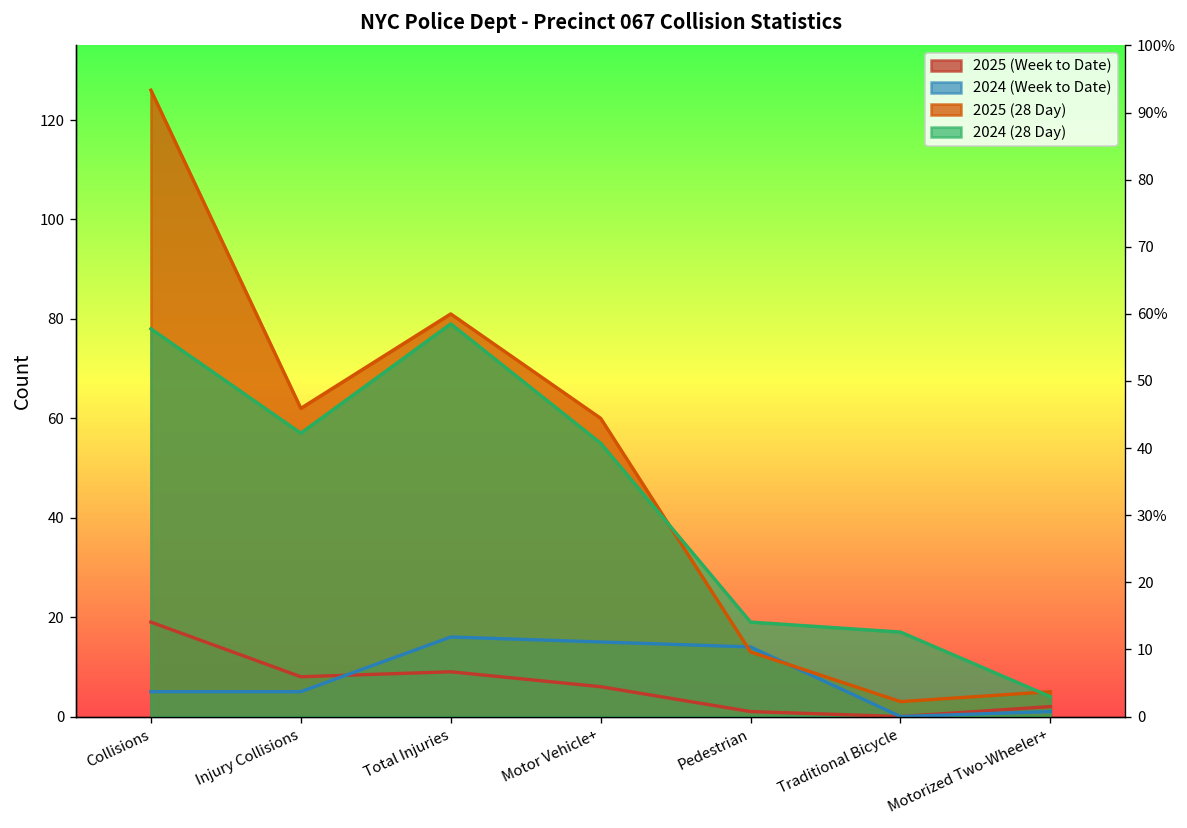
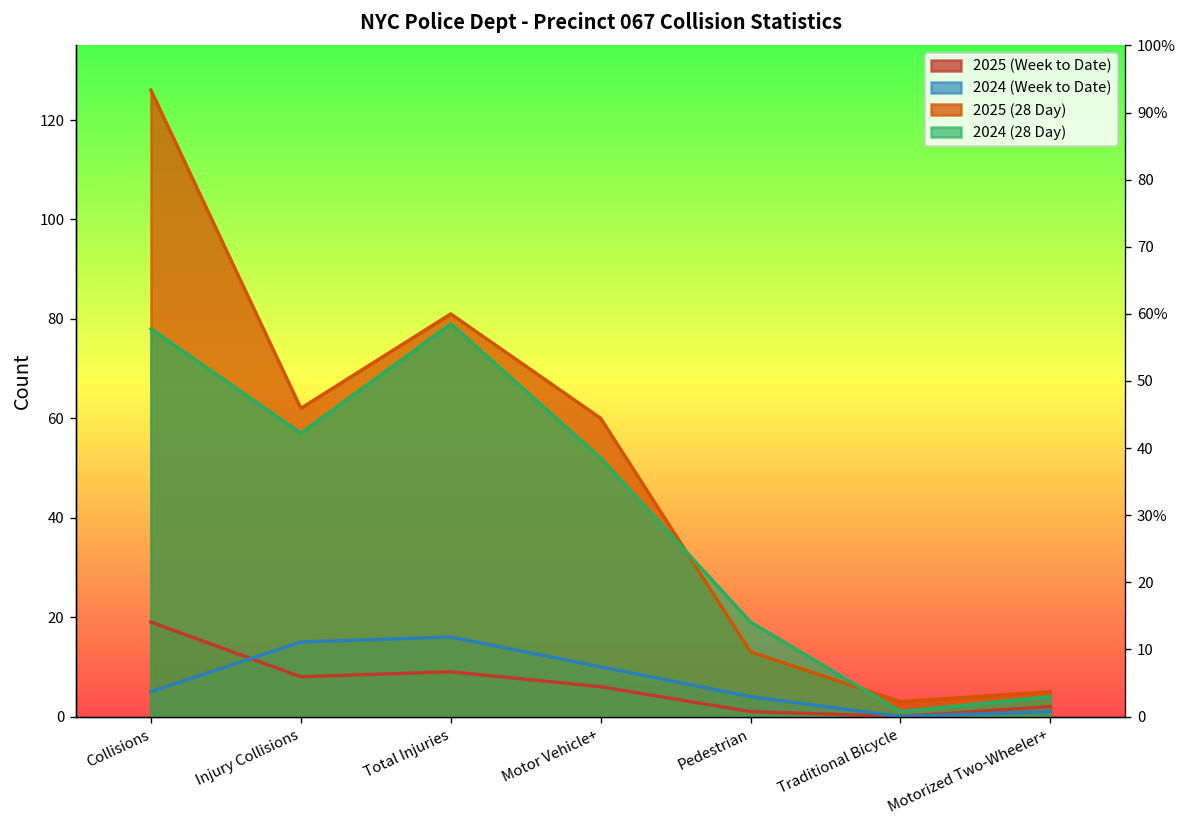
  {
    "2024 (Week to Date)": {
      "Collisions": 5,
-     "Injury Collisions": 5,
+     "Injury Collisions": 15,
      "Total Injuries": 16,
-     "Motor Vehicle+": 15,
-     "Pedestrian": 14,
+     "Motor Vehicle+": 10,
+     "Pedestrian": 4,
      "Motorized Two-Wheeler+": 1
    },
    "2024 (28 Day)": {
      "Collisions": 78,
      "Injury Collisions": 57,
      "Total Injuries": 79,
-     "Motor Vehicle+": 55,
+     "Motor Vehicle+": 52,
      "Pedestrian": 19,
-     "Traditional Bicycle": 17,
+     "Traditional Bicycle": 1,
      "Motorized Two-Wheeler+": 4
    }
  }
